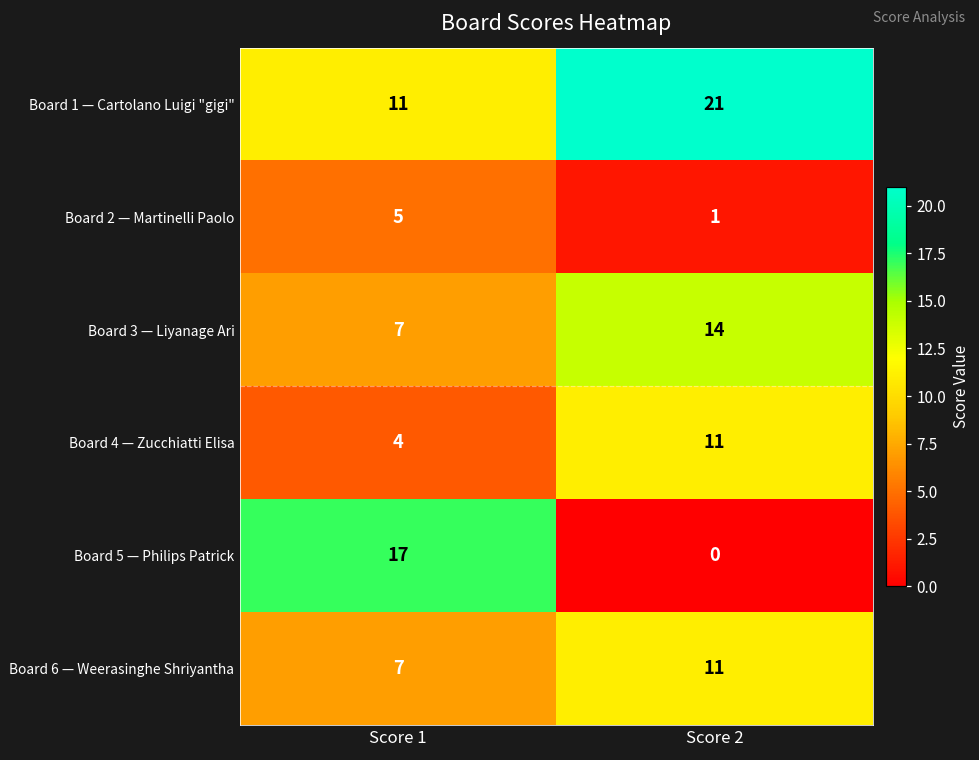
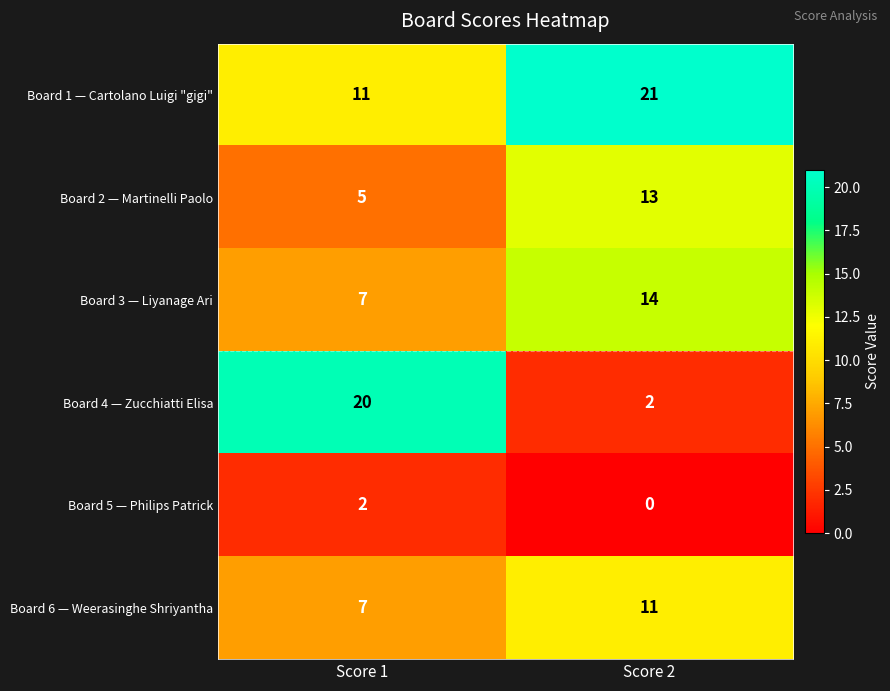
  {
    "Board 1 — Cartolano Luigi \"gigi\"": {
      "Score 1": 11,
      "Score 2": 21
    },
    "Board 2 — Martinelli Paolo": {
      "Score 1": 5,
-     "Score 2": 1
+     "Score 2": 13
    },
    "Board 3 — Liyanage Ari": {
      "Score 1": 7,
      "Score 2": 14
    },
    "Board 4 — Zucchiatti Elisa": {
-     "Score 1": 4,
-     "Score 2": 11
+     "Score 1": 20,
+     "Score 2": 2
    },
    "Board 5 — Philips Patrick": {
-     "Score 1": 17,
+     "Score 1": 2,
      "Score 2": 0
    },
    "Board 6 — Weerasinghe Shriyantha": {
      "Score 1": 7,
      "Score 2": 11
    }
  }
